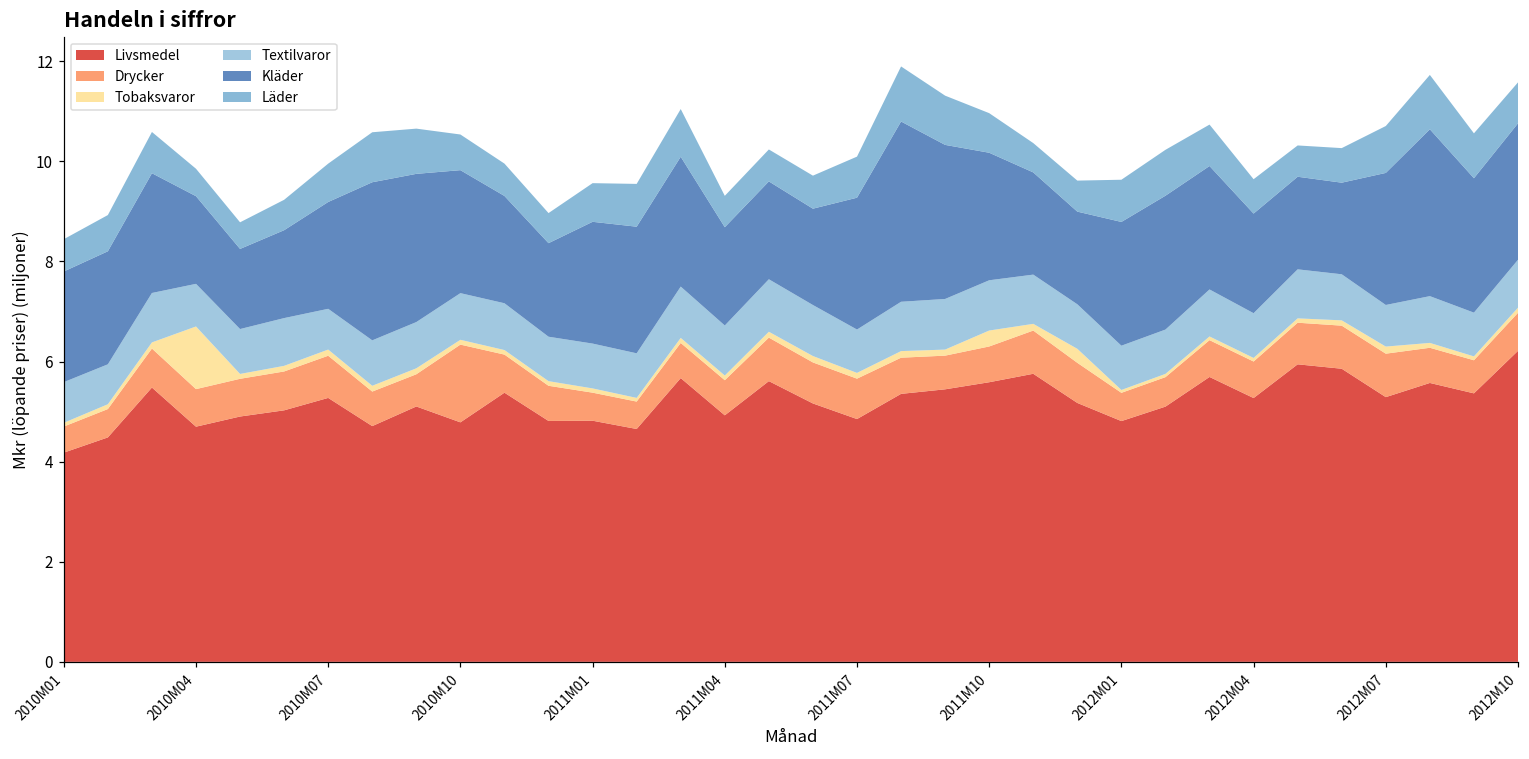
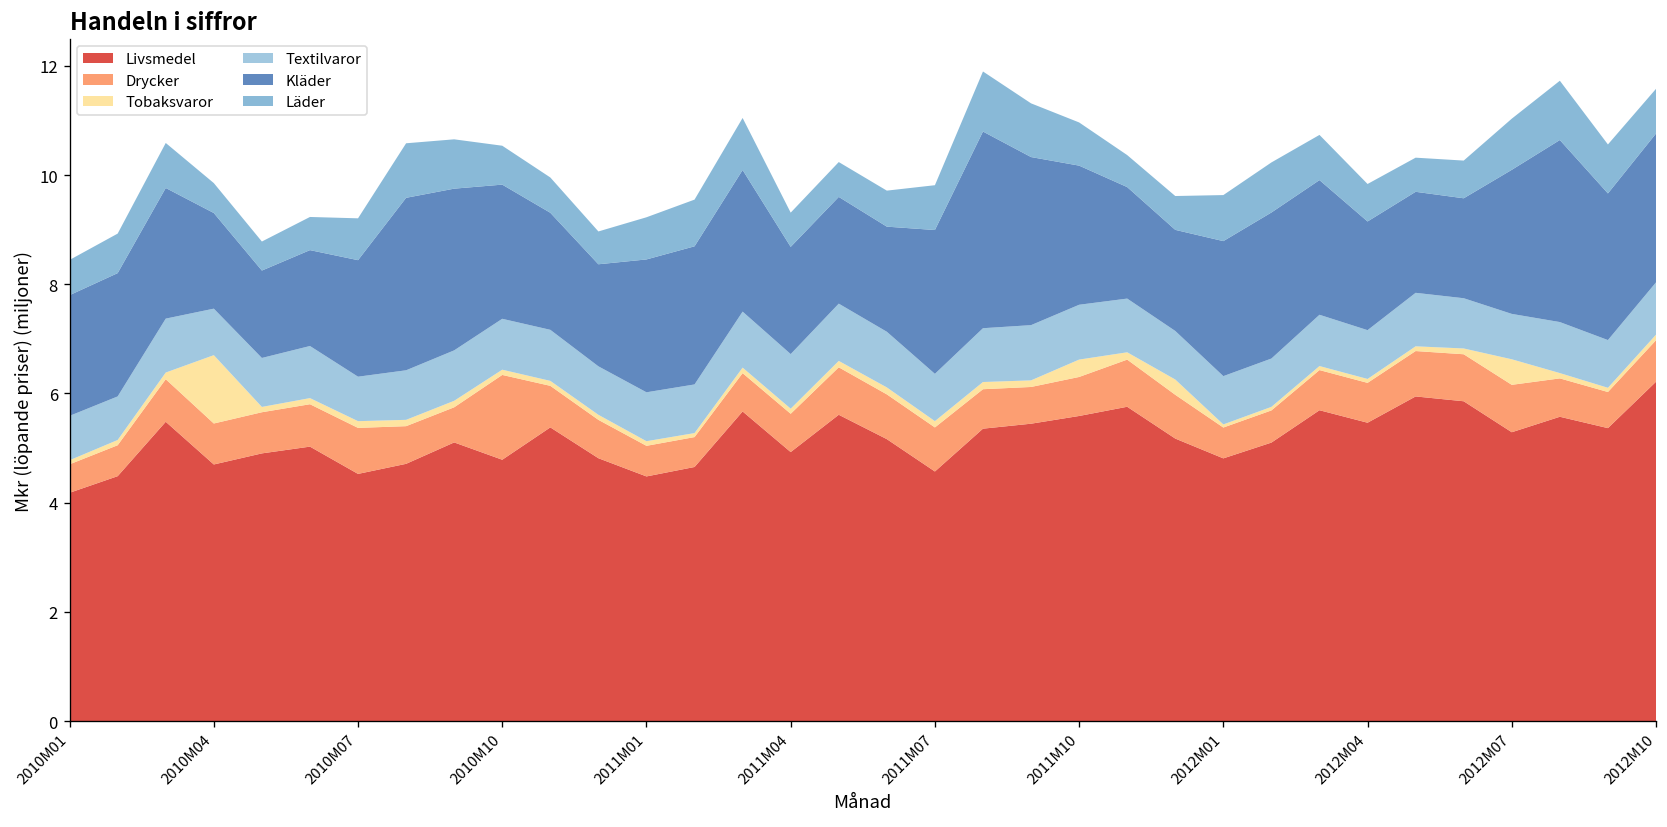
  {
    "Livsmedel": {
      "2010M01": 4.2,
      "2010M04": 4.7,
-     "2010M07": 5.3,
+     "2010M07": 4.5,
      "2010M10": 4.8,
-     "2011M01": 4.8,
+     "2011M01": 4.5,
      "2011M04": 4.9,
-     "2011M07": 4.9,
+     "2011M07": 4.6,
      "2011M10": 5.6,
      "2012M01": 4.8,
-     "2012M04": 5.3,
+     "2012M04": 5.5,
      "2012M07": 5.3,
      "2012M10": 6.2
    },
    "Drycker": {
      "2010M01": 0.5,
      "2010M04": 0.8,
      "2010M07": 0.8,
      "2010M10": 1.6,
      "2011M01": 0.6,
      "2011M04": 0.7,
      "2011M07": 0.8,
      "2011M10": 0.7,
      "2012M01": 0.6,
      "2012M04": 0.7,
      "2012M07": 0.9,
      "2012M10": 0.8
    },
    "Tobaksvaror": {
      "2010M01": 0.1,
      "2010M04": 1.3,
      "2010M07": 0.1,
      "2010M10": 0.1,
      "2011M01": 0.1,
      "2011M04": 0.1,
      "2011M07": 0.1,
      "2011M10": 0.3,
      "2012M01": 0.1,
      "2012M04": 0.1,
-     "2012M07": 0.1,
+     "2012M07": 0.5,
      "2012M10": 0.1
    },
    "Kläder": {
      "2010M01": 2.2,
      "2010M04": 1.8,
      "2010M07": 2.1,
      "2010M10": 2.5,
      "2011M01": 2.4,
      "2011M04": 2.0,
      "2011M07": 2.6,
      "2011M10": 2.5,
      "2012M01": 2.5,
      "2012M04": 2.0,
      "2012M07": 2.6,
      "2012M10": 2.7
    }
  }
